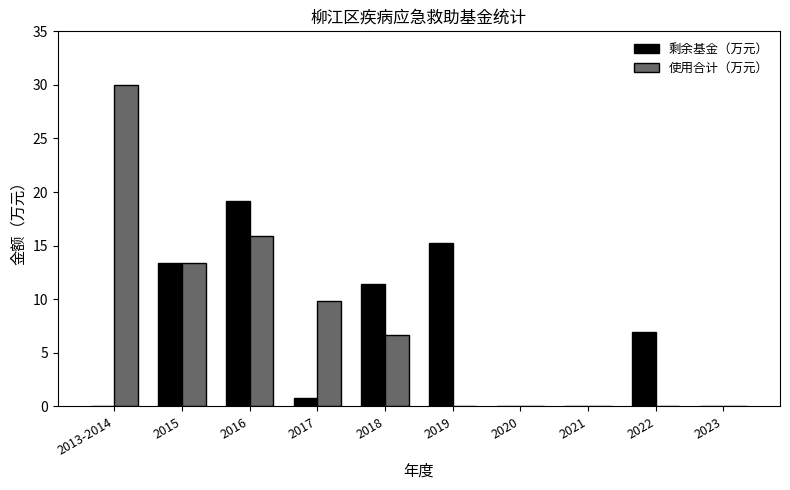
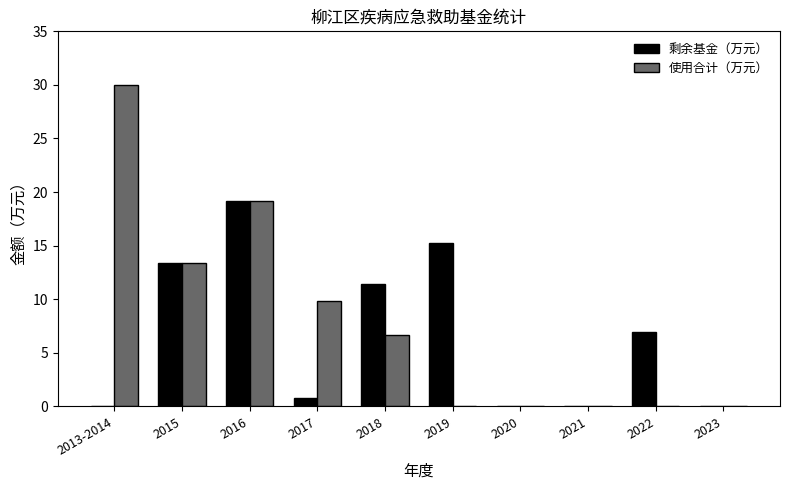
  {
    "剩余基金（万元）": {
      "2013-2014": 0.0,
      "2015": 13.4,
      "2016": 19.2,
      "2017": 0.7,
      "2018": 11.4,
      "2019": 15.3,
      "2020": 0.0,
      "2021": 0.0,
      "2022": 6.9,
      "2023": 0.0
    },
    "使用合计（万元）": {
      "2013-2014": 30.0,
      "2015": 13.4,
-     "2016": 15.9,
+     "2016": 19.2,
      "2017": 9.8,
      "2018": 6.7,
      "2019": 0.0,
      "2020": 0.0,
      "2021": 0.0,
      "2022": 0.0,
      "2023": 0.0
    }
  }
